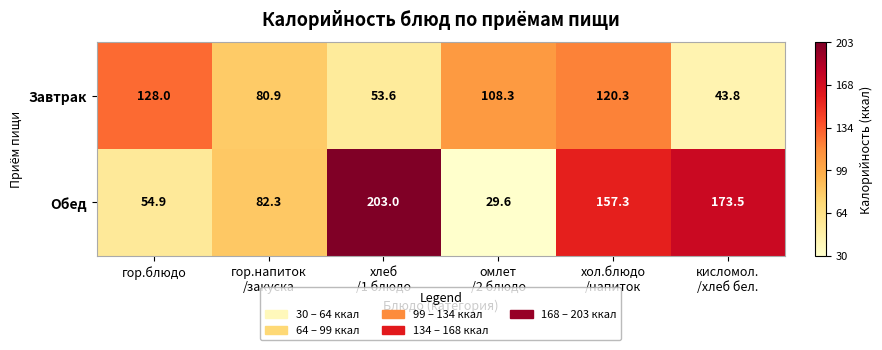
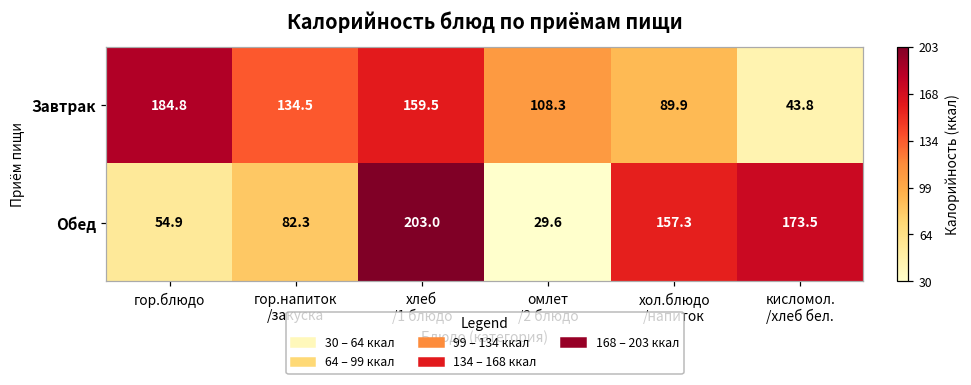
  {
    "Завтрак": {
-     "гор.блюдо": 128.0,
-     "гор.напиток /закуска": 80.9,
-     "хлеб /1 блюдо": 53.6,
+     "гор.блюдо": 184.8,
+     "гор.напиток /закуска": 134.5,
+     "хлеб /1 блюдо": 159.5,
      "омлет /2 блюдо": 108.3,
-     "хол.блюдо /напиток": 120.3,
+     "хол.блюдо /напиток": 89.9,
      "кисломол. /хлеб бел.": 43.8
    },
    "Обед": {
      "гор.блюдо": 54.9,
      "гор.напиток /закуска": 82.3,
      "хлеб /1 блюдо": 203.0,
      "омлет /2 блюдо": 29.6,
      "хол.блюдо /напиток": 157.3,
      "кисломол. /хлеб бел.": 173.5
    }
  }
